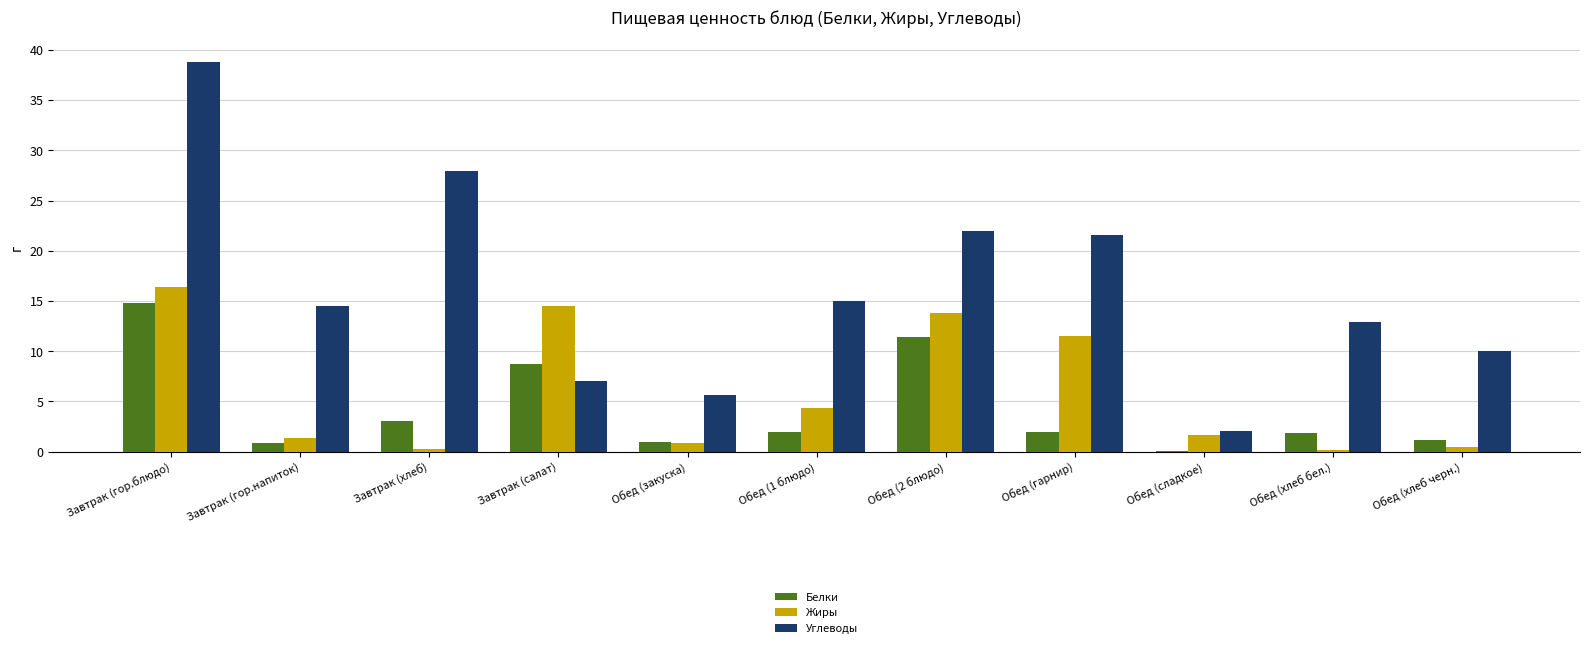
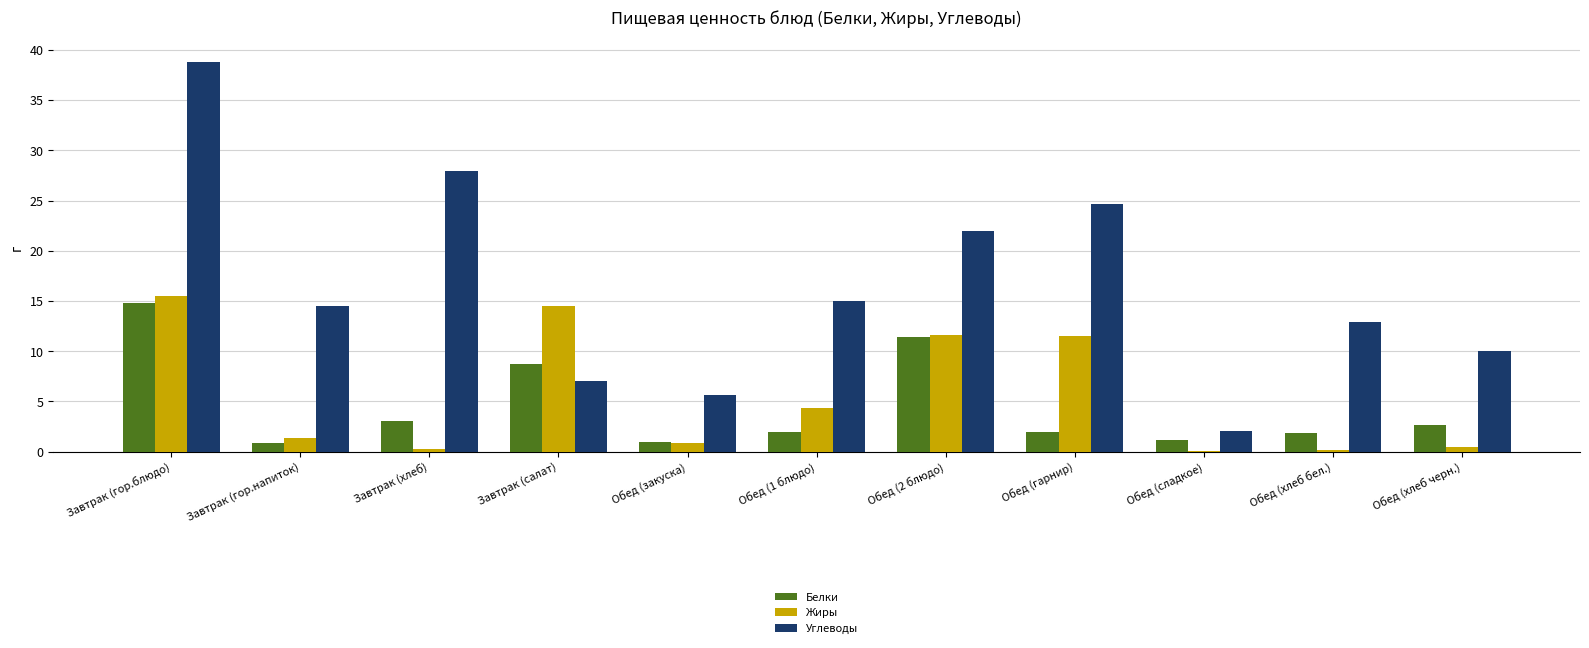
  {
    "Белки": {
      "Завтрак (гор.блюдо)": 14.8,
      "Завтрак (гор.напиток)": 0.8,
      "Завтрак (хлеб)": 3.0,
      "Завтрак (салат)": 8.8,
      "Обед (закуска)": 0.9,
      "Обед (1 блюдо)": 2.0,
      "Обед (2 блюдо)": 11.4,
      "Обед (гарнир)": 2.0,
-     "Обед (сладкое)": 0.1,
+     "Обед (сладкое)": 1.2,
      "Обед (хлеб бел.)": 1.8,
-     "Обед (хлеб черн.)": 1.2
+     "Обед (хлеб черн.)": 2.6
    },
    "Жиры": {
-     "Завтрак (гор.блюдо)": 16.4,
+     "Завтрак (гор.блюдо)": 15.5,
      "Завтрак (гор.напиток)": 1.4,
      "Завтрак (хлеб)": 0.3,
      "Завтрак (салат)": 14.5,
      "Обед (закуска)": 0.8,
      "Обед (1 блюдо)": 4.3,
-     "Обед (2 блюдо)": 13.8,
+     "Обед (2 блюдо)": 11.6,
      "Обед (гарнир)": 11.6,
-     "Обед (сладкое)": 1.7,
+     "Обед (сладкое)": 0.0,
      "Обед (хлеб черн.)": 0.5
    },
    "Углеводы": {
      "Завтрак (гор.блюдо)": 38.8,
      "Завтрак (гор.напиток)": 14.5,
      "Завтрак (хлеб)": 28.0,
      "Завтрак (салат)": 7.0,
      "Обед (закуска)": 5.6,
      "Обед (1 блюдо)": 15.0,
      "Обед (2 блюдо)": 21.9,
-     "Обед (гарнир)": 21.6,
+     "Обед (гарнир)": 24.7,
      "Обед (сладкое)": 2.1,
      "Обед (хлеб бел.)": 12.9,
      "Обед (хлеб черн.)": 10.0
    }
  }
